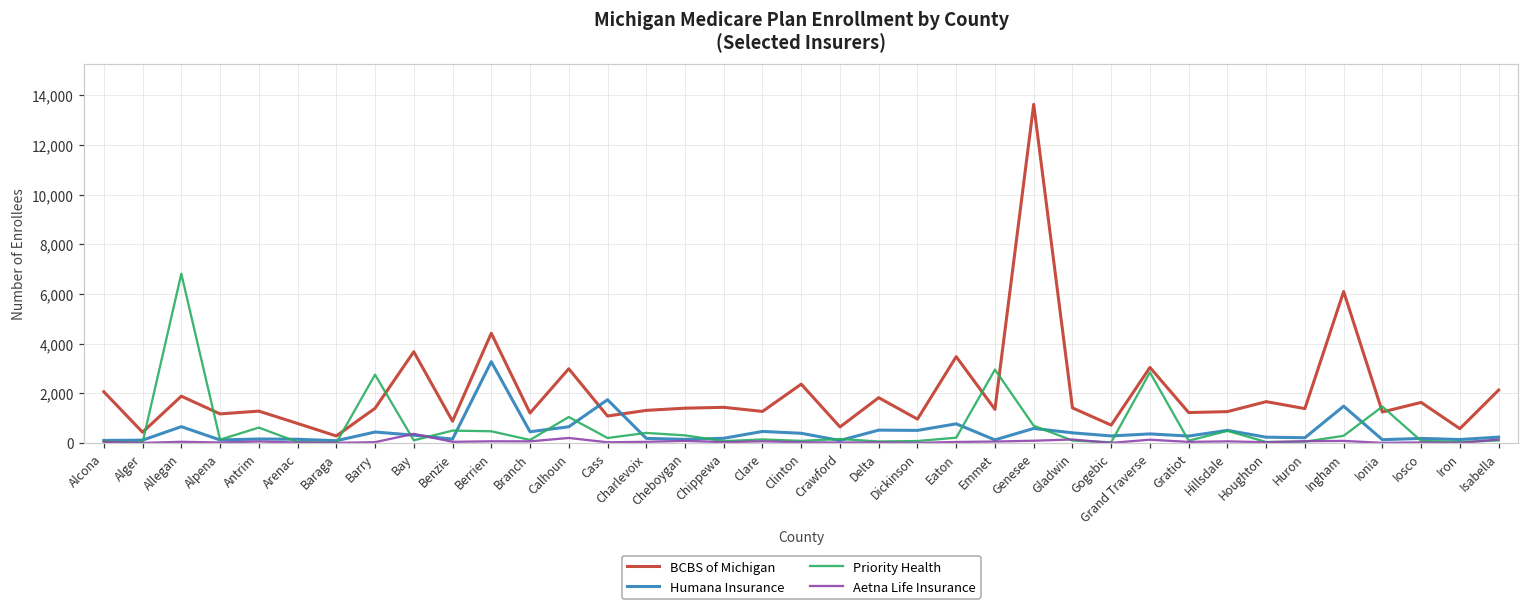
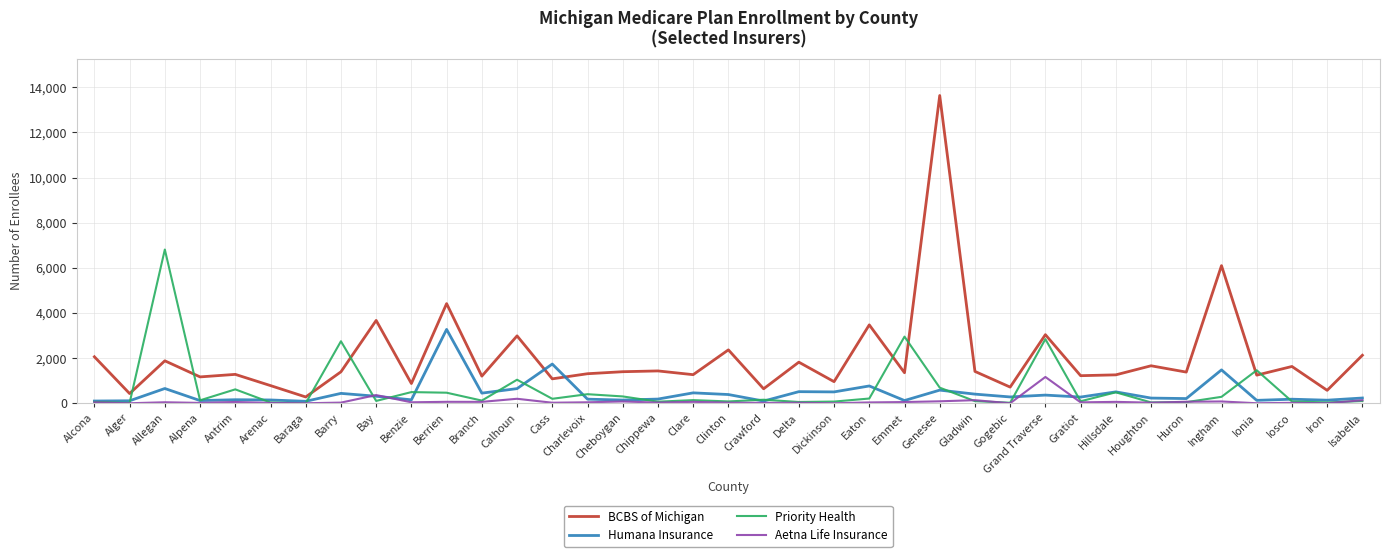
  {
    "BCBS of Michigan": {
      "Alcona": "2,100",
      "Alger": "400",
      "Allegan": "1,900",
      "Alpena": "1,200",
      "Antrim": "1,300",
      "Arenac": "800",
      "Baraga": "300",
      "Barry": "1,400",
      "Bay": "3,700",
      "Benzie": "900",
      "Berrien": "4,400",
      "Branch": "1,200",
      "Calhoun": "3,000",
      "Cass": "1,100",
      "Charlevoix": "1,300",
      "Cheboygan": "1,400",
      "Chippewa": "1,400",
      "Clare": "1,300",
      "Clinton": "2,400",
      "Crawford": "600",
      "Delta": "1,800",
      "Dickinson": "1,000",
      "Eaton": "3,500",
      "Emmet": "1,400",
      "Genesee": "13,600",
      "Gladwin": "1,400",
      "Gogebic": "700",
      "Grand Traverse": "3,000",
      "Gratiot": "1,200",
      "Hillsdale": "1,300",
      "Houghton": "1,700",
      "Huron": "1,400",
      "Ingham": "6,100",
      "Ionia": "1,200",
      "Iosco": "1,600",
      "Iron": "600",
      "Isabella": "2,100"
    },
    "Humana Insurance": {
      "Allegan": "700",
      "Barry": "400",
      "Berrien": "3,300",
      "Branch": "400",
      "Calhoun": "600",
      "Cass": "1,700",
      "Charlevoix": "200",
      "Chippewa": "200",
      "Clare": "500",
      "Clinton": "400",
      "Delta": "500",
      "Dickinson": "500",
      "Eaton": "800",
      "Gladwin": "400",
      "Gogebic": "300",
      "Grand Traverse": "400",
      "Gratiot": "300",
      "Houghton": "200",
      "Huron": "200",
      "Ingham": "1,500",
      "Ionia": "100"
    },
    "Priority Health": {
      "Allegan": "6,800",
      "Antrim": "600",
      "Barry": "2,700",
      "Bay": "100",
      "Benzie": "500",
      "Berrien": "500",
      "Calhoun": "1,000",
      "Cass": "200",
      "Charlevoix": "400",
      "Cheboygan": "300",
      "Eaton": "200",
      "Emmet": "3,000",
      "Grand Traverse": "2,800",
      "Ingham": "300",
      "Ionia": "1,500"
    },
    "Aetna Life Insurance": {
      "Allegan": "0",
      "Barry": "0",
      "Berrien": "100",
      "Calhoun": "200",
      "Cass": "0",
      "Charlevoix": "0",
      "Eaton": "0",
      "Genesee": "100",
-     "Grand Traverse": "100",
+     "Grand Traverse": "1,200",
      "Hillsdale": "100",
      "Ingham": "100",
      "Ionia": "0"
    }
  }
